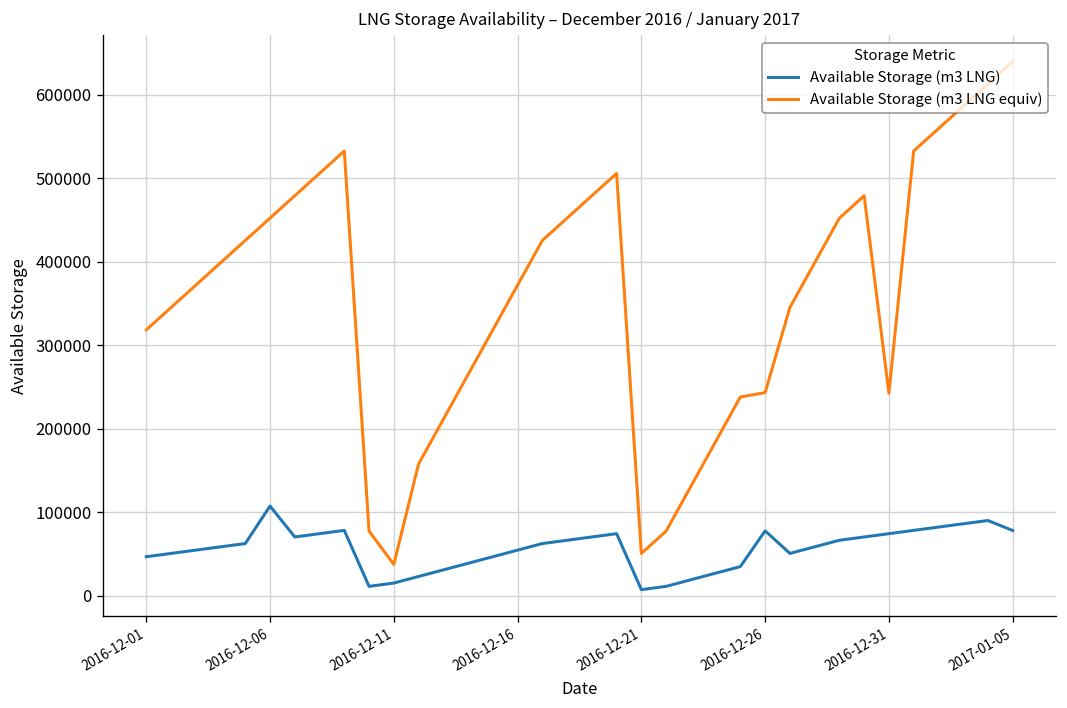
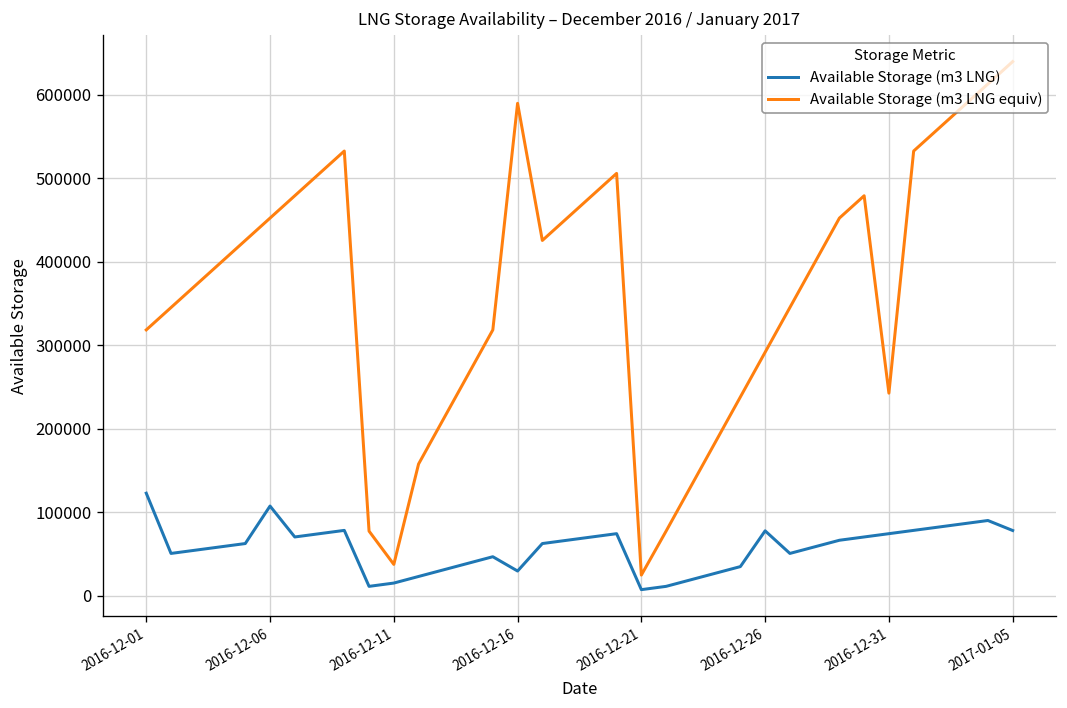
  {
    "Available Storage (m3 LNG)": {
-     "2016-12-01": 50000,
+     "2016-12-01": 120000,
      "2016-12-06": 110000,
      "2016-12-11": 20000,
-     "2016-12-16": 50000,
+     "2016-12-16": 30000,
      "2016-12-21": 10000,
      "2016-12-26": 80000,
      "2016-12-31": 70000,
      "2017-01-05": 80000
    },
    "Available Storage (m3 LNG equiv)": {
      "2016-12-01": 320000,
      "2016-12-06": 450000,
      "2016-12-11": 40000,
-     "2016-12-16": 370000,
-     "2016-12-21": 50000,
-     "2016-12-26": 240000,
+     "2016-12-16": 590000,
+     "2016-12-21": 20000,
+     "2016-12-26": 290000,
      "2016-12-31": 240000
    }
  }
